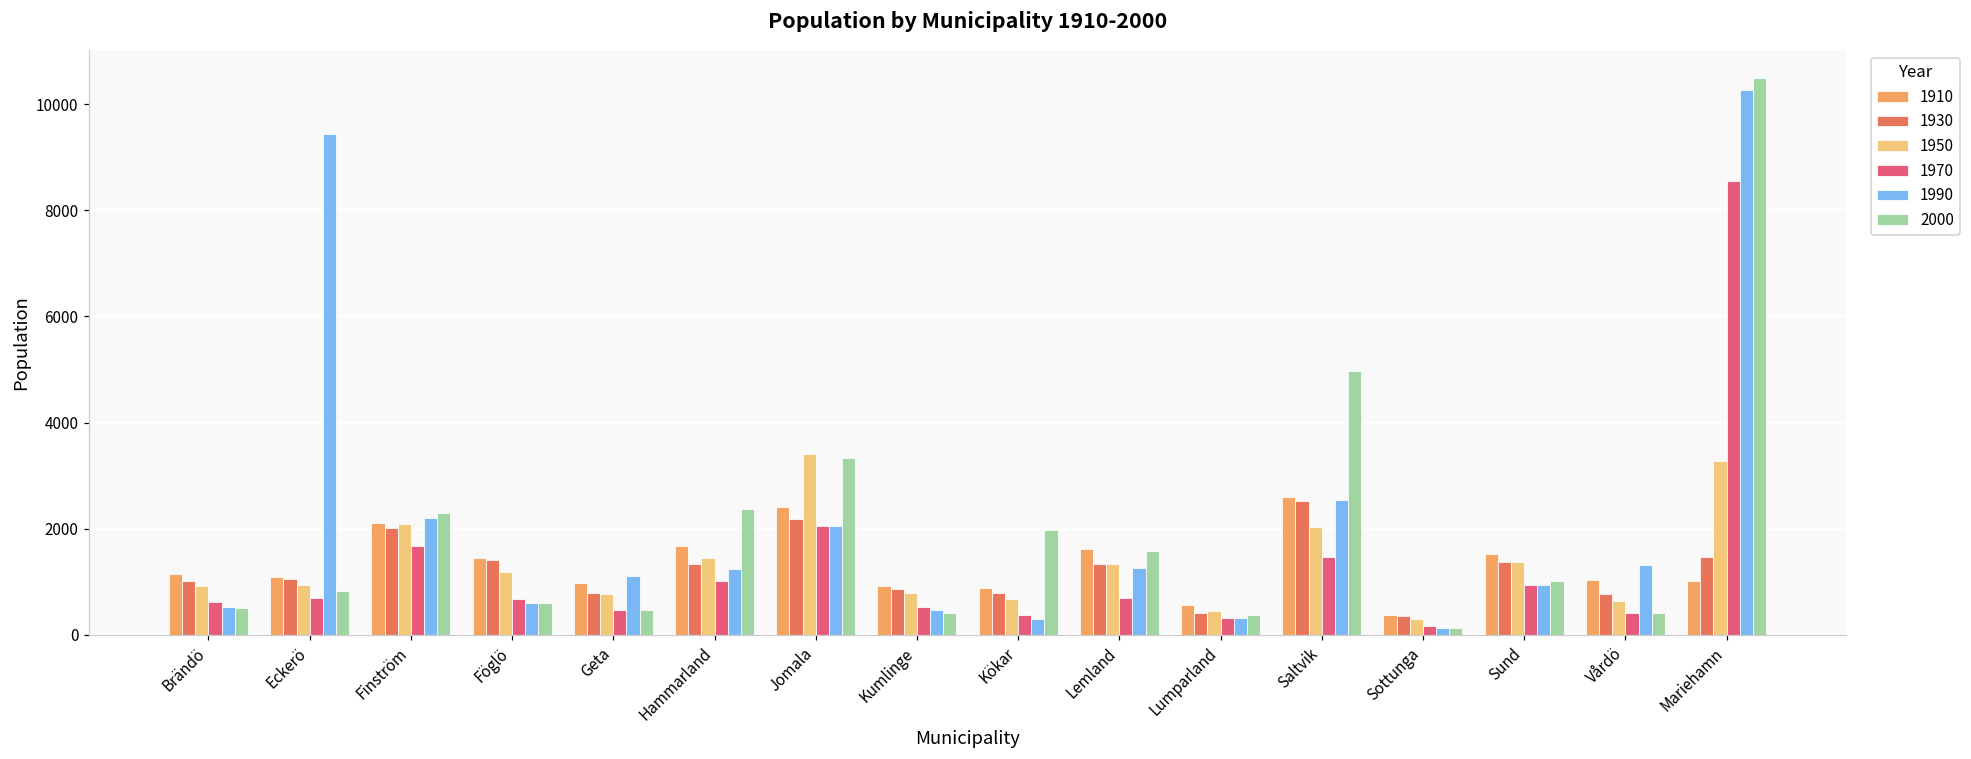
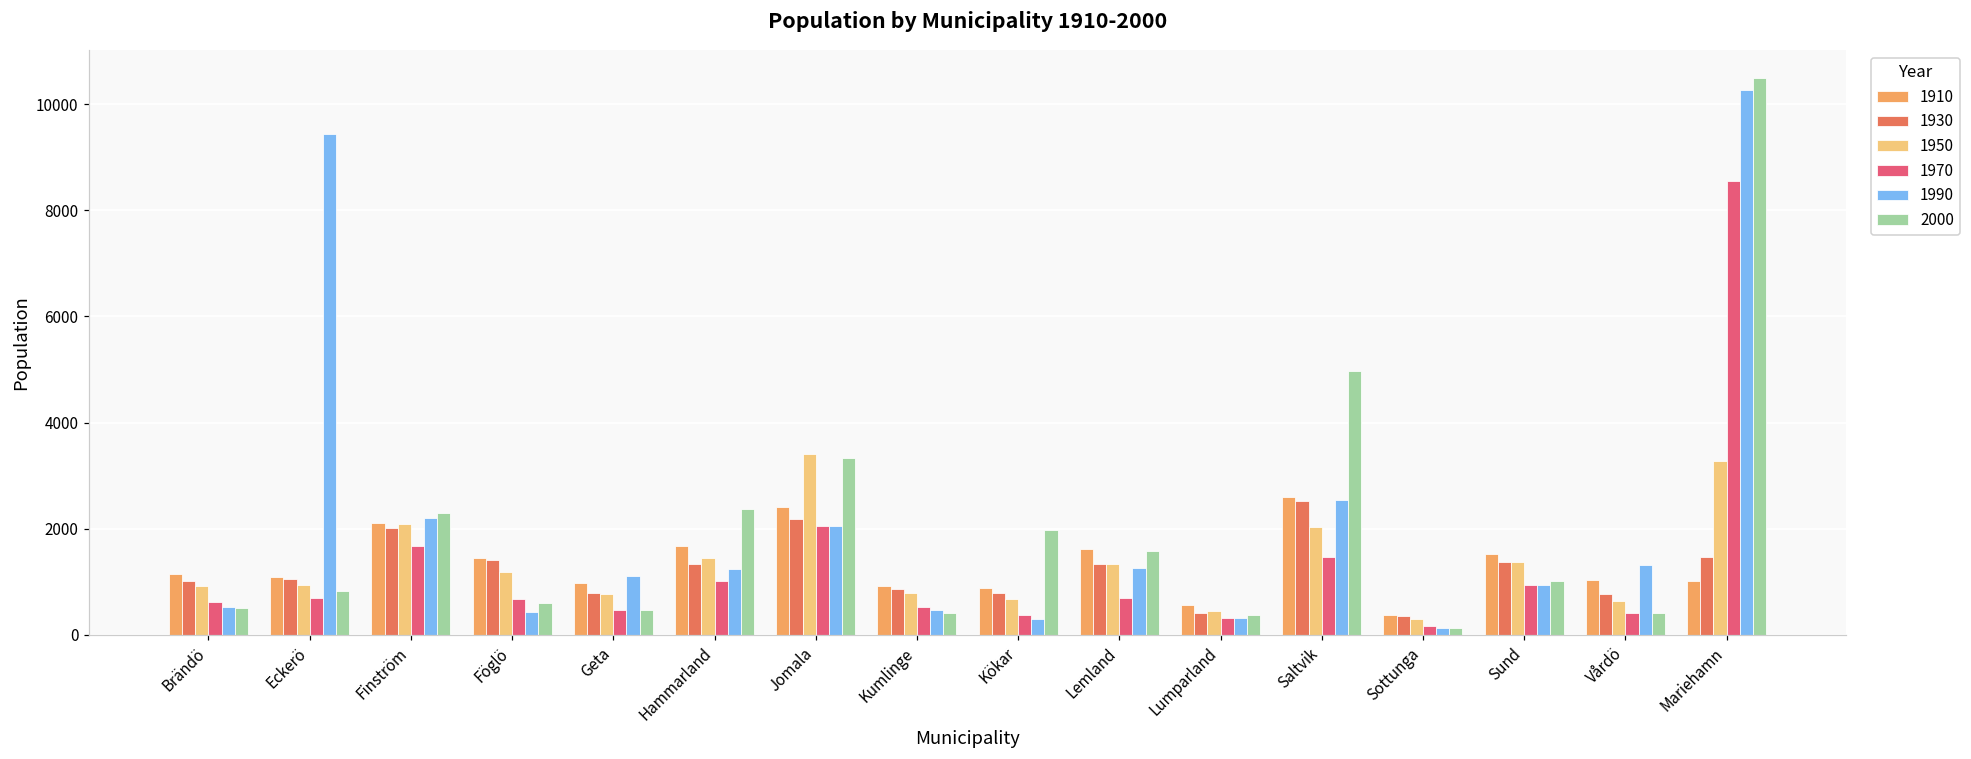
  {
    "1990": {
      "Brändö": 500,
      "Eckerö": 9400,
      "Finström": 2200,
-     "Föglö": 600,
+     "Föglö": 400,
      "Geta": 1100,
      "Hammarland": 1200,
      "Jomala": 2100,
      "Kumlinge": 500,
      "Kökar": 300,
      "Lemland": 1300,
      "Lumparland": 300,
      "Saltvik": 2500,
      "Sottunga": 100,
      "Sund": 900,
      "Vårdö": 1300,
      "Mariehamn": 10300
    },
    "2000": {
      "Brändö": 500,
      "Eckerö": 800,
      "Finström": 2300,
      "Föglö": 600,
      "Geta": 500,
      "Hammarland": 2400,
      "Jomala": 3300,
      "Kumlinge": 400,
      "Kökar": 2000,
      "Lemland": 1600,
      "Lumparland": 400,
      "Saltvik": 5000,
      "Sottunga": 100,
      "Sund": 1000,
      "Vårdö": 400,
      "Mariehamn": 10500
    }
  }
